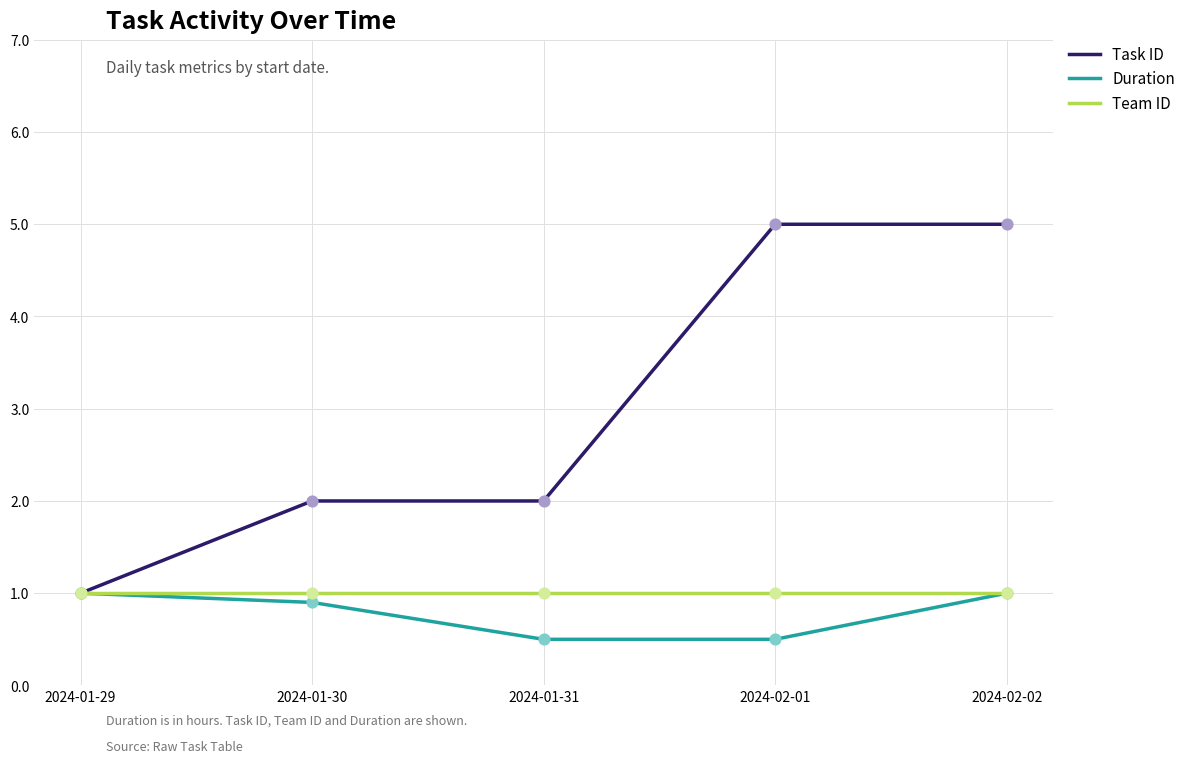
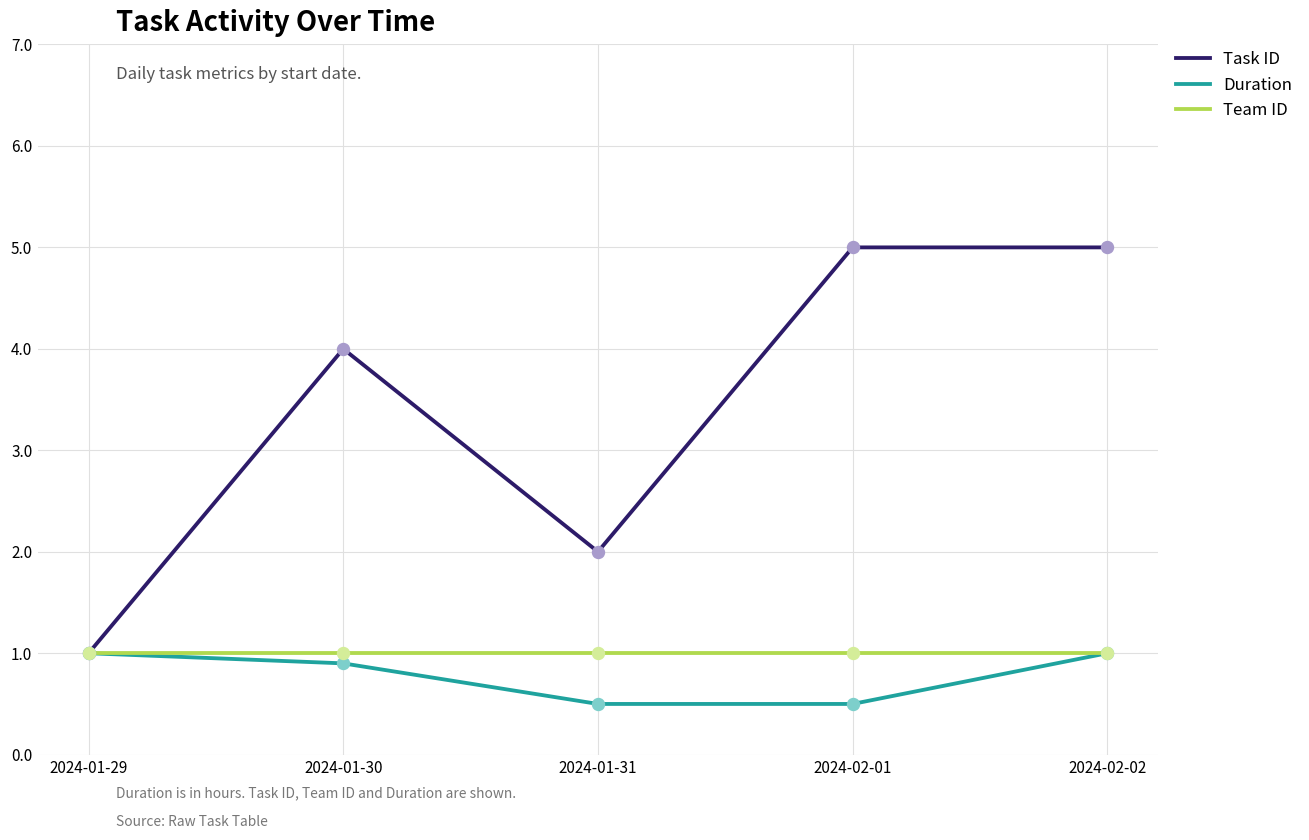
  {
    "Task ID": {
-     "2024-01-30": 2,
+     "2024-01-30": 4,
      "2024-01-31": 2,
      "2024-02-01": 5,
      "2024-02-02": 5
    },
    "Duration": {
      "2024-01-30": 0.9,
      "2024-01-31": 0.5,
      "2024-02-01": 0.5
    },
    "Team ID": {
      "2024-01-30": 1,
      "2024-01-31": 1,
      "2024-02-01": 1
    }
  }
